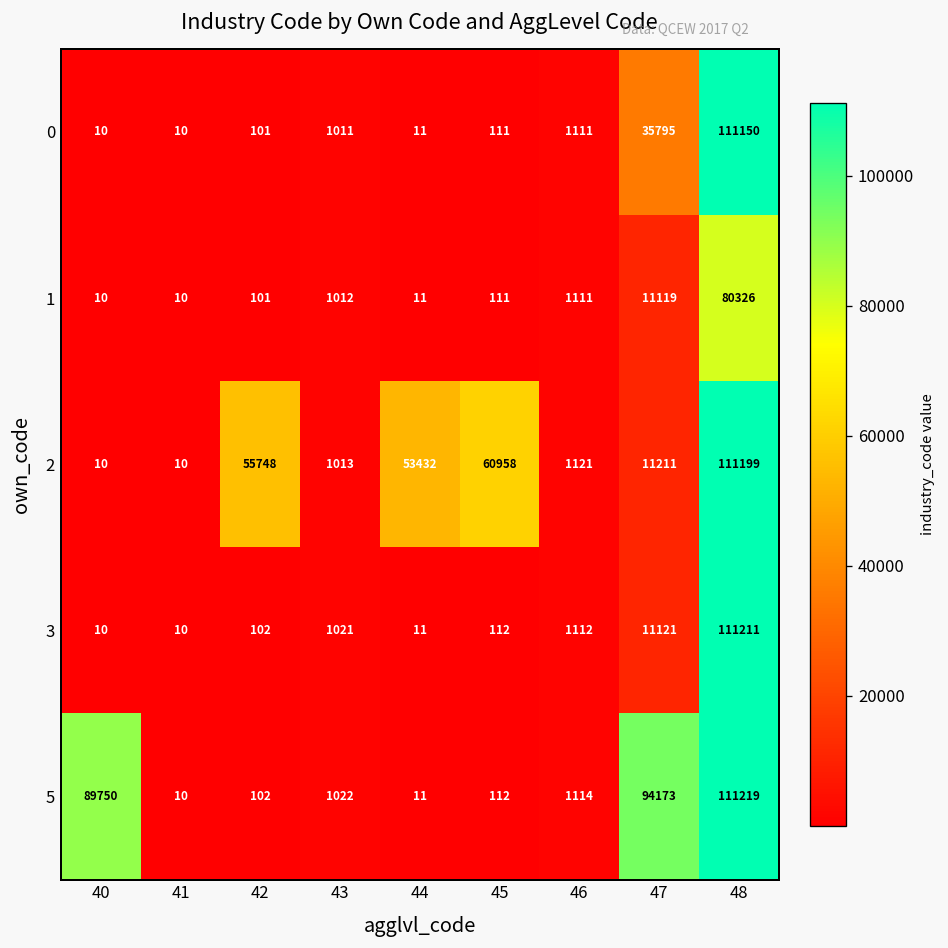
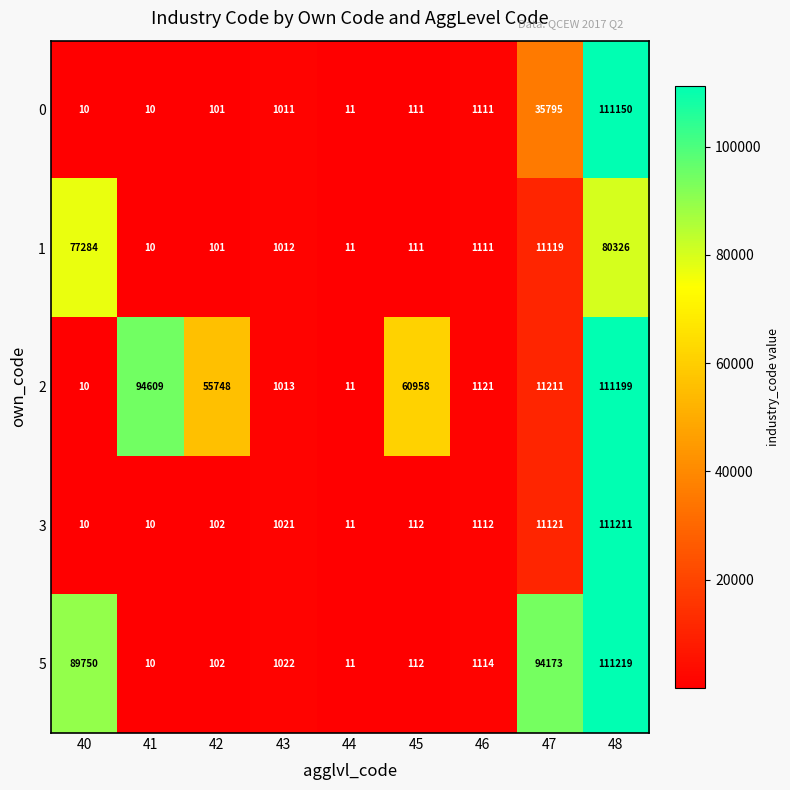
  {
    "0": {
      "40": 10,
      "41": 10,
      "42": 101,
      "43": 1011,
      "44": 11,
      "45": 111,
      "46": 1111,
      "47": 35795,
      "48": 111150
    },
    "1": {
-     "40": 10,
+     "40": 77284,
      "41": 10,
      "42": 101,
      "43": 1012,
      "44": 11,
      "45": 111,
      "46": 1111,
      "47": 11119,
      "48": 80326
    },
    "2": {
      "40": 10,
-     "41": 10,
+     "41": 94609,
      "42": 55748,
      "43": 1013,
-     "44": 53432,
+     "44": 11,
      "45": 60958,
      "46": 1121,
      "47": 11211,
      "48": 111199
    },
    "3": {
      "40": 10,
      "41": 10,
      "42": 102,
      "43": 1021,
      "44": 11,
      "45": 112,
      "46": 1112,
      "47": 11121,
      "48": 111211
    },
    "5": {
      "40": 89750,
      "41": 10,
      "42": 102,
      "43": 1022,
      "44": 11,
      "45": 112,
      "46": 1114,
      "47": 94173,
      "48": 111219
    }
  }
